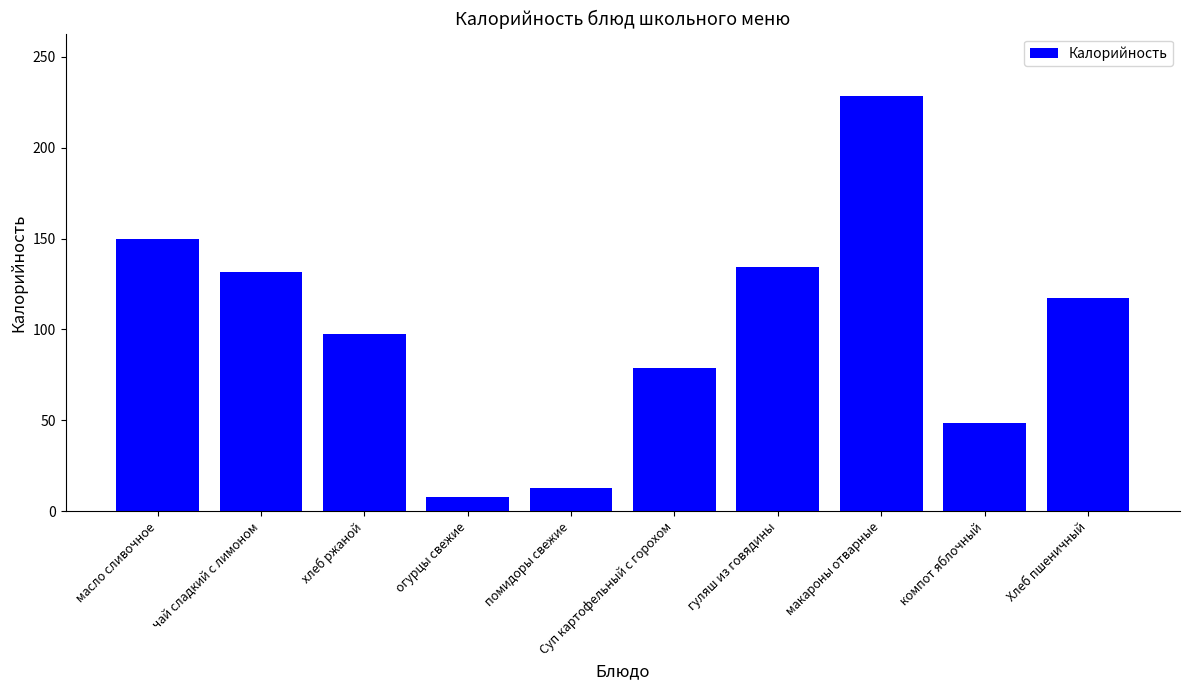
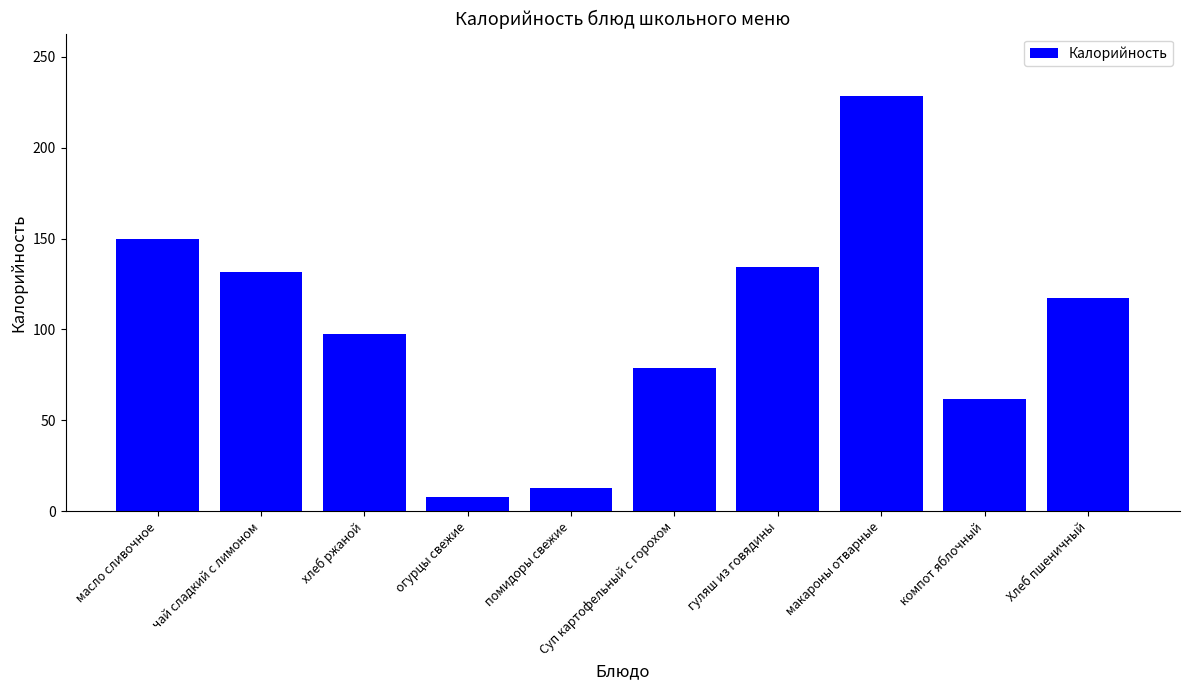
  {
    "масло сливочное": 150,
    "чай сладкий с лимоном": 132,
    "хлеб ржаной": 97,
    "огурцы свежие": 8,
    "помидоры свежие": 13,
    "Суп картофельный с горохом": 79,
    "гуляш из говядины": 135,
    "макароны отварные": 229,
-   "компот яблочный": 49,
+   "компот яблочный": 62,
    "Хлеб пшеничный": 118
  }
